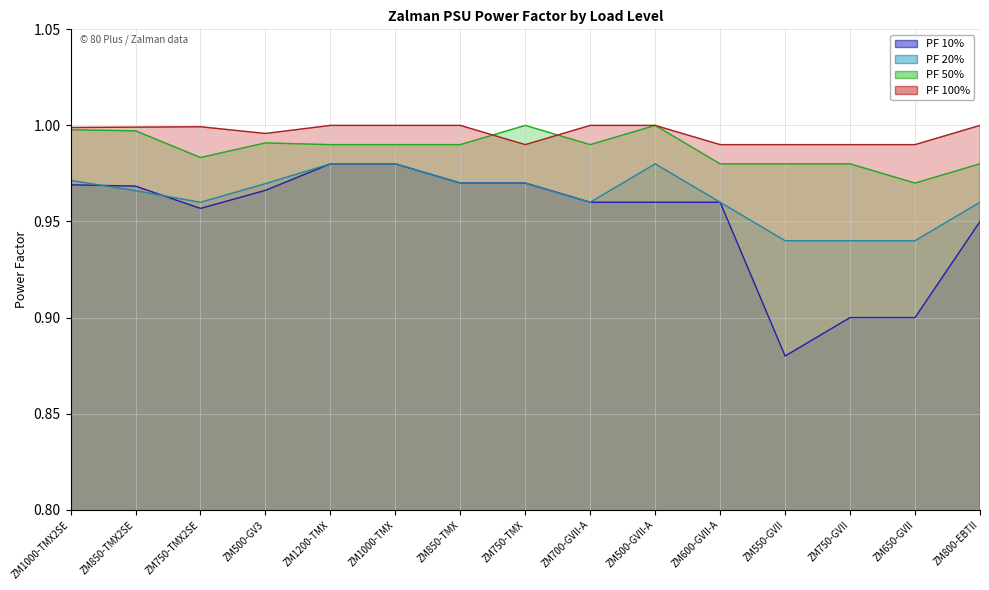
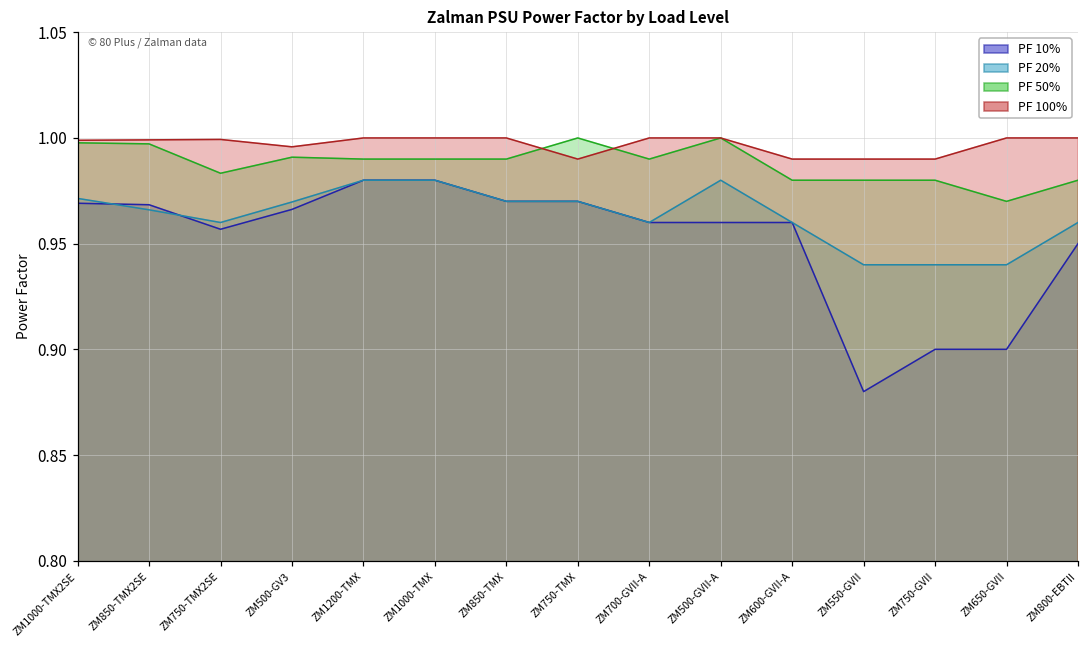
  {
    "PF 50%": {
      "ZM850-TMX2SE": 0.997,
      "ZM750-TMX2SE": 0.983,
      "ZM500-GV3": 0.99,
      "ZM1200-TMX": 0.99,
      "ZM1000-TMX": 0.99,
      "ZM850-TMX": 0.99,
      "ZM750-TMX": 1.00,
      "ZM700-GVII-A": 0.99,
      "ZM600-GVII-A": 0.98,
      "ZM550-GVII": 0.98,
      "ZM750-GVII": 0.98,
      "ZM650-GVII": 0.97,
      "ZM800-EBTII": 0.98
    },
    "PF 100%": {
      "ZM850-TMX2SE": 1.00,
      "ZM750-TMX2SE": 1.00,
      "ZM500-GV3": 0.996,
      "ZM1200-TMX": 1.00,
      "ZM1000-TMX": 1.00,
      "ZM850-TMX": 1.00,
      "ZM750-TMX": 0.99,
      "ZM700-GVII-A": 1.00,
      "ZM600-GVII-A": 0.99,
      "ZM550-GVII": 0.99,
      "ZM750-GVII": 0.99,
-     "ZM650-GVII": 0.99,
+     "ZM650-GVII": 1.00,
      "ZM800-EBTII": 1.00
    }
  }
